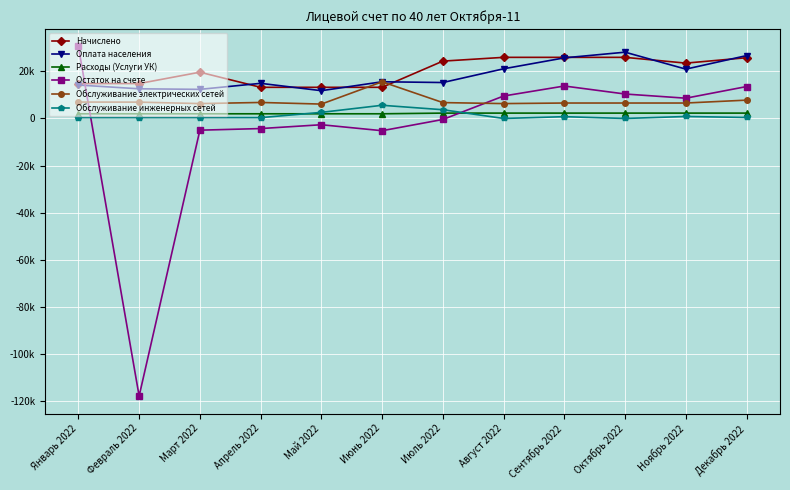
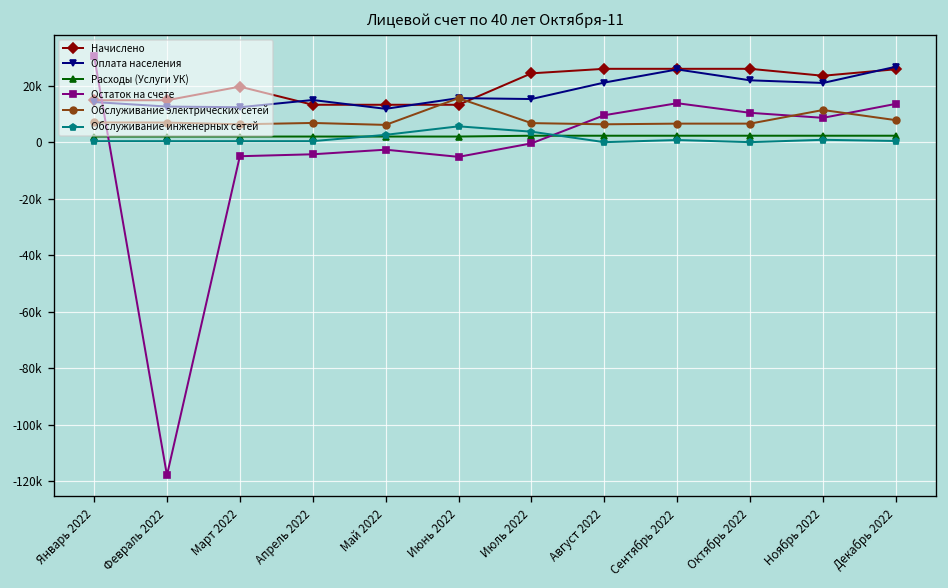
  {
    "Начислено": {
      "Апрель 2022": 13000,
      "Май 2022": 13000,
      "Июнь 2022": 13000,
      "Июль 2022": 24000,
      "Август 2022": 26000,
      "Октябрь 2022": 26000,
      "Ноябрь 2022": 23000
    },
    "Оплата населения": {
      "Апрель 2022": 15000,
      "Май 2022": 12000,
      "Июль 2022": 15000,
      "Август 2022": 21000,
-     "Октябрь 2022": 28000,
+     "Октябрь 2022": 22000,
      "Ноябрь 2022": 21000
    },
    "Расходы (Услуги УК)": {
      "Апрель 2022": 2000,
      "Июнь 2022": 2000,
      "Июль 2022": 2000,
      "Август 2022": 2000,
      "Сентябрь 2022": 2000,
      "Октябрь 2022": 2000,
      "Ноябрь 2022": 2000,
      "Декабрь 2022": 2000
    },
    "Остаток на счете": {
      "Февраль 2022": -118000,
      "Март 2022": -5000,
      "Апрель 2022": -4000,
      "Май 2022": -3000,
      "Июнь 2022": -5000,
      "Июль 2022": 0,
      "Август 2022": 10000,
      "Сентябрь 2022": 14000,
      "Октябрь 2022": 10000,
      "Ноябрь 2022": 9000,
      "Декабрь 2022": 14000
    },
    "Обслуживание электрических сетей": {
      "Апрель 2022": 7000,
      "Май 2022": 6000,
      "Июль 2022": 7000,
      "Август 2022": 6000,
      "Сентябрь 2022": 7000,
      "Октябрь 2022": 7000,
-     "Ноябрь 2022": 7000,
+     "Ноябрь 2022": 11000,
      "Декабрь 2022": 8000
    },
    "Обслуживание инженерных сетей": {
      "Январь 2022": 0,
      "Февраль 2022": 0,
      "Март 2022": 0,
      "Апрель 2022": 0,
      "Июнь 2022": 6000,
      "Июль 2022": 4000,
      "Август 2022": 0,
      "Сентябрь 2022": 1000,
      "Октябрь 2022": 0,
      "Ноябрь 2022": 1000,
      "Декабрь 2022": 0
    }
  }
